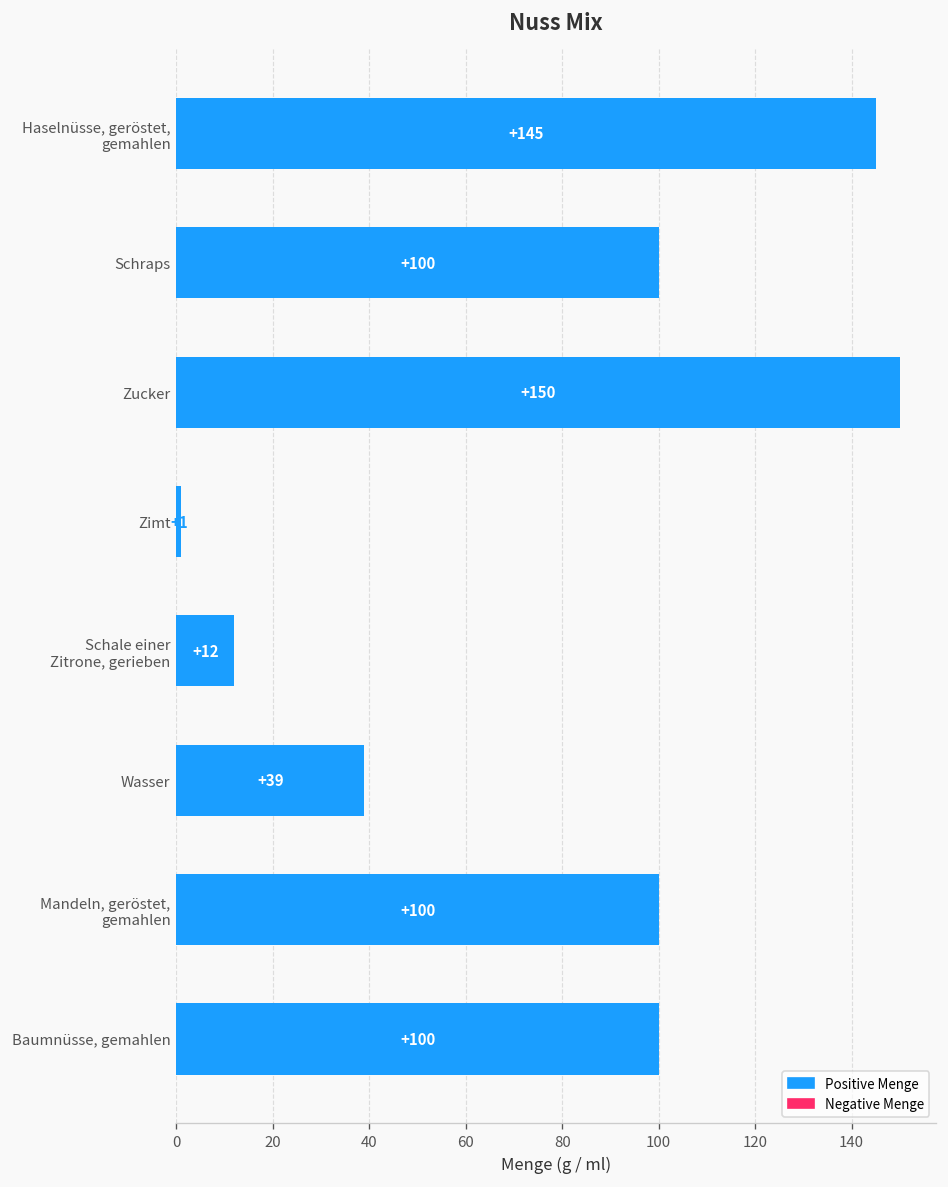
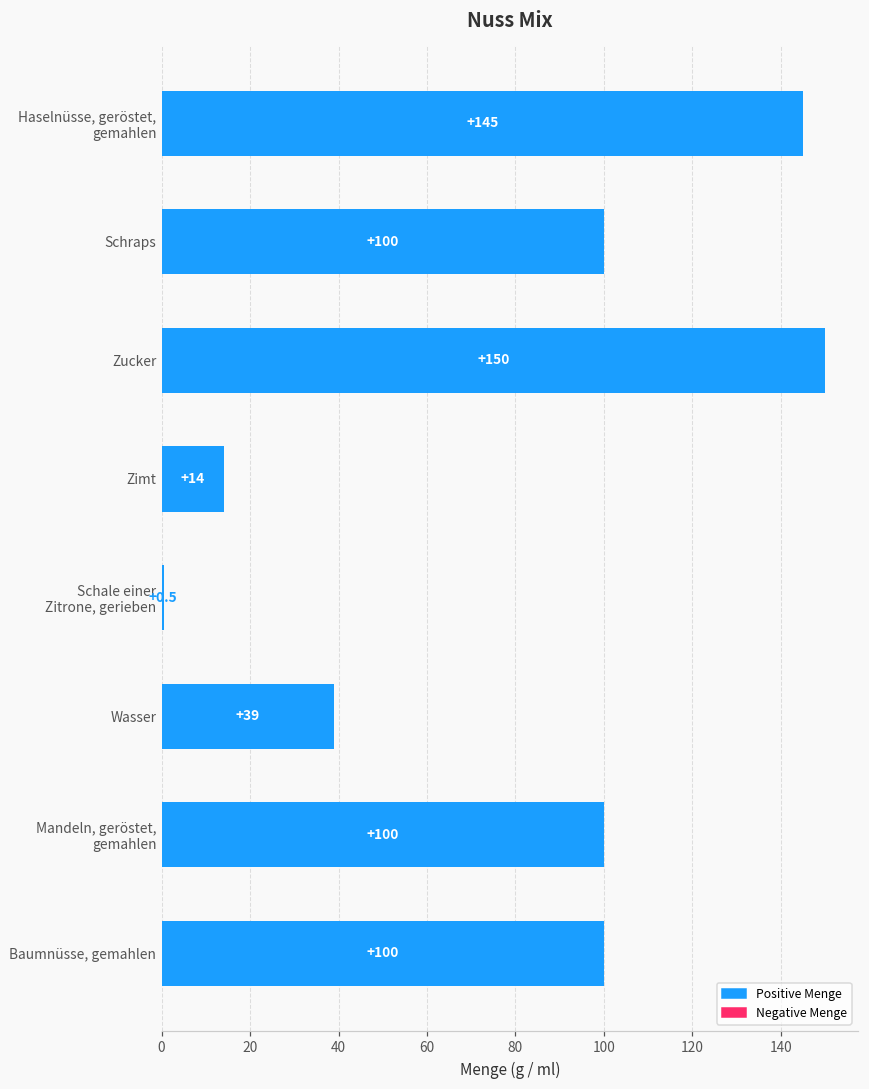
  {
    "Haselnüsse, geröstet, gemahlen": "+145",
    "Schraps": "+100",
    "Zucker": "+150",
-   "Zimt": "+1",
-   "Schale einer Zitrone, gerieben": "+12",
+   "Zimt": "+14",
+   "Schale einer Zitrone, gerieben": "+0.5",
    "Wasser": "+39",
    "Mandeln, geröstet, gemahlen": "+100",
    "Baumnüsse, gemahlen": "+100"
  }
